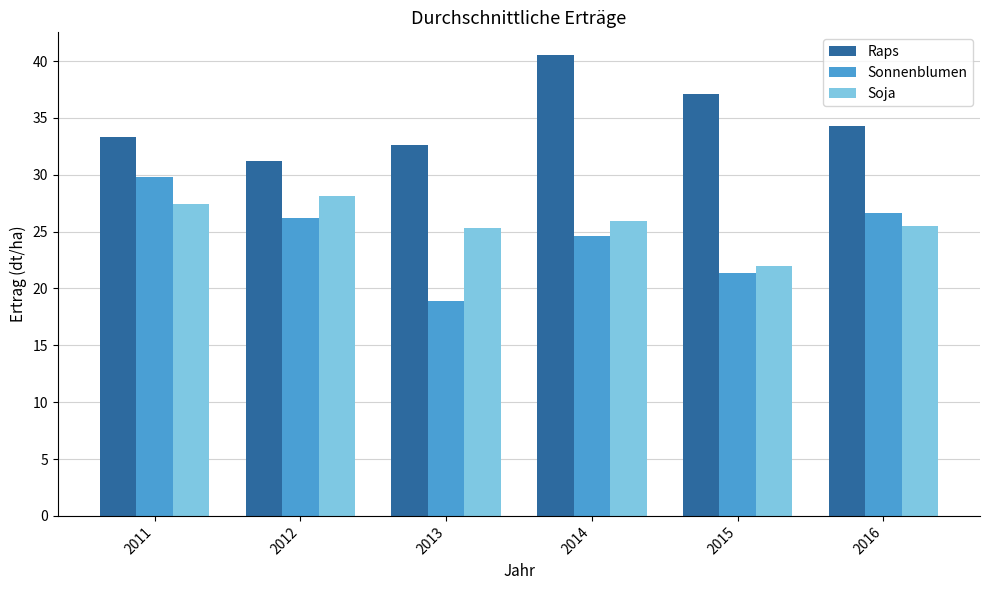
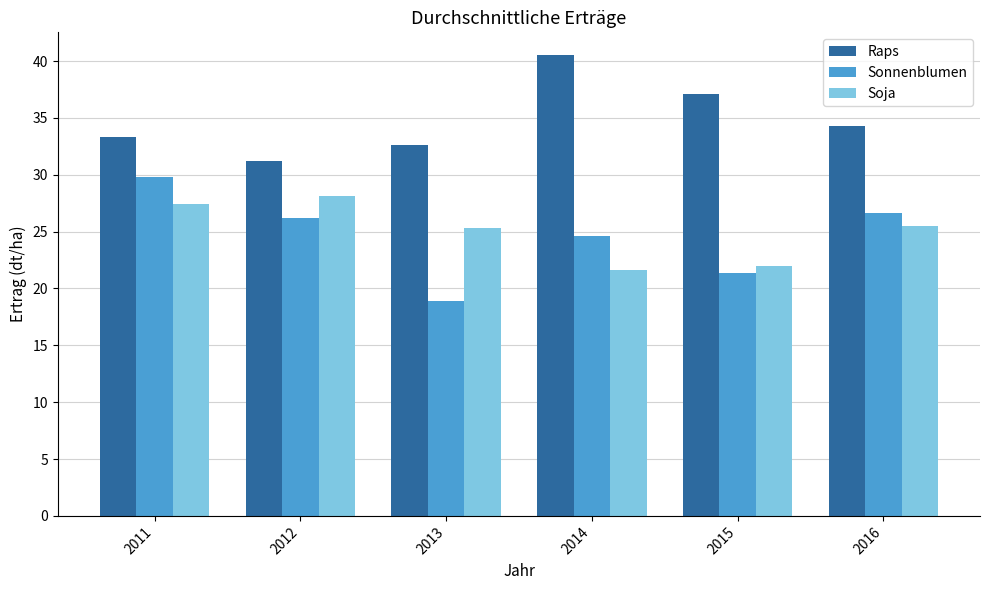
  {
    "Raps": {
      "2011": 33.3,
      "2012": 31.2,
      "2013": 32.6,
      "2014": 40.5,
      "2015": 37.1,
      "2016": 34.3
    },
    "Sonnenblumen": {
      "2011": 29.8,
      "2012": 26.2,
      "2013": 18.9,
      "2014": 24.6,
      "2015": 21.4,
      "2016": 26.6
    },
    "Soja": {
      "2011": 27.4,
      "2012": 28.1,
      "2013": 25.3,
-     "2014": 25.9,
+     "2014": 21.6,
      "2015": 22.0,
      "2016": 25.5
    }
  }
